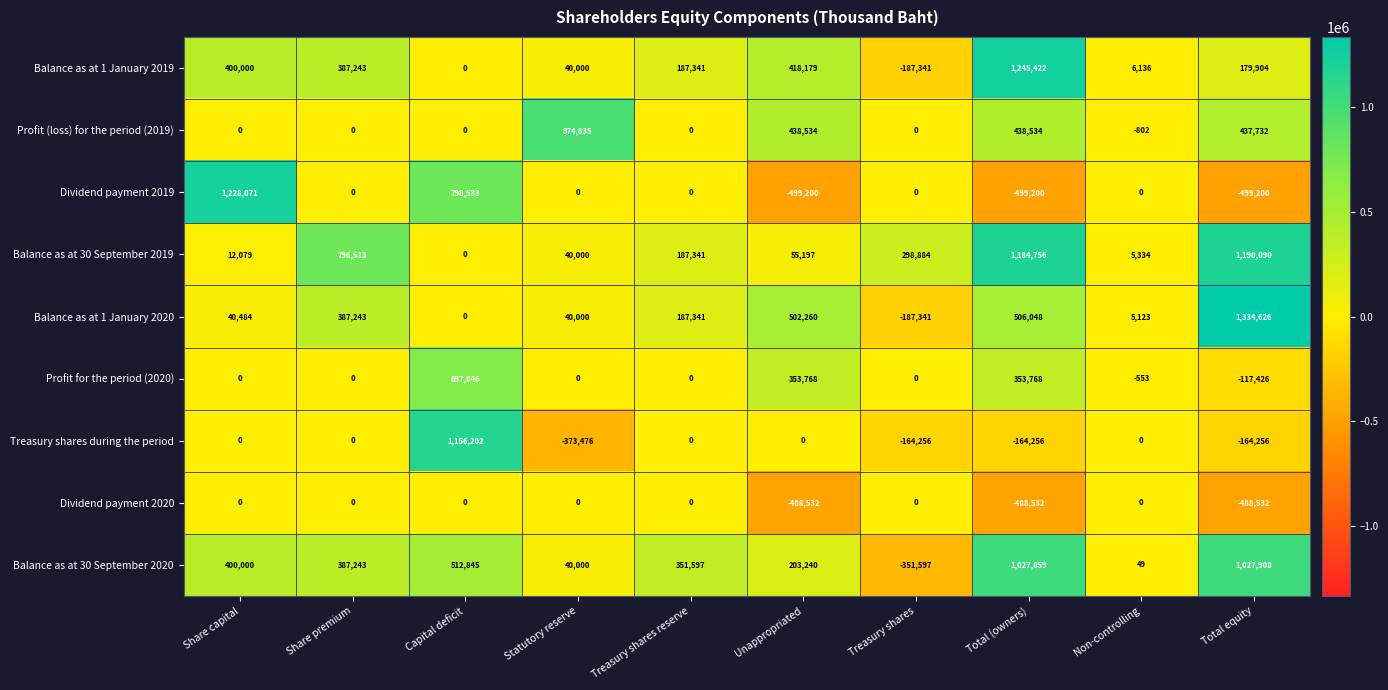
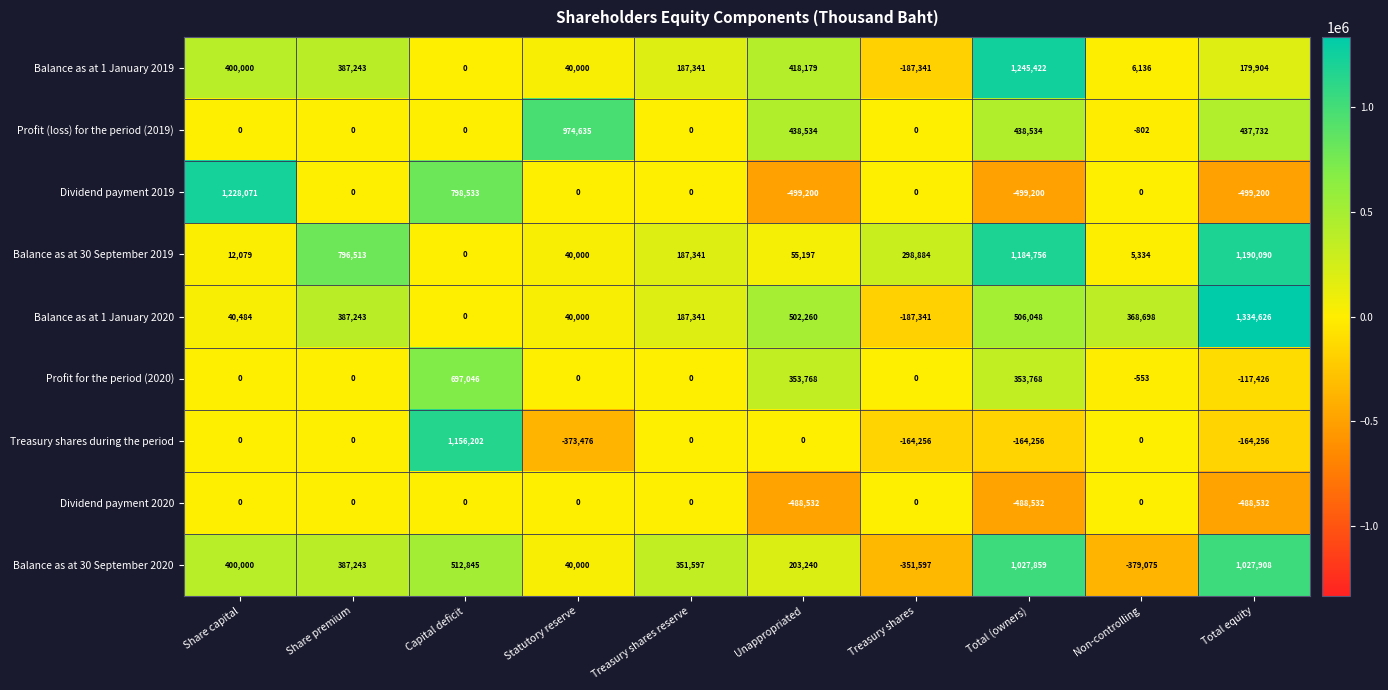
  {
    "Balance as at 1 January 2019": {
      "Share capital": "400,000",
      "Share premium": "387,243",
      "Capital deficit": "0",
      "Statutory reserve": "40,000",
      "Treasury shares reserve": "187,341",
      "Unappropriated": "418,179",
      "Treasury shares": "-187,341",
      "Total (owners)": "1,245,422",
      "Non-controlling": "6,136",
      "Total equity": "179,904"
    },
    "Profit (loss) for the period (2019)": {
      "Share capital": "0",
      "Share premium": "0",
      "Capital deficit": "0",
      "Statutory reserve": "974,635",
      "Treasury shares reserve": "0",
      "Unappropriated": "438,534",
      "Treasury shares": "0",
      "Total (owners)": "438,534",
      "Non-controlling": "-802",
      "Total equity": "437,732"
    },
    "Dividend payment 2019": {
      "Share capital": "1,228,071",
      "Share premium": "0",
      "Capital deficit": "798,533",
      "Statutory reserve": "0",
      "Treasury shares reserve": "0",
      "Unappropriated": "-499,200",
      "Treasury shares": "0",
      "Total (owners)": "-499,200",
      "Non-controlling": "0",
      "Total equity": "-499,200"
    },
    "Balance as at 30 September 2019": {
      "Share capital": "12,079",
      "Share premium": "796,513",
      "Capital deficit": "0",
      "Statutory reserve": "40,000",
      "Treasury shares reserve": "187,341",
      "Unappropriated": "55,197",
      "Treasury shares": "298,884",
      "Total (owners)": "1,184,756",
      "Non-controlling": "5,334",
      "Total equity": "1,190,090"
    },
    "Balance as at 1 January 2020": {
      "Share capital": "40,484",
      "Share premium": "387,243",
      "Capital deficit": "0",
      "Statutory reserve": "40,000",
      "Treasury shares reserve": "187,341",
      "Unappropriated": "502,260",
      "Treasury shares": "-187,341",
      "Total (owners)": "506,048",
-     "Non-controlling": "5,123",
+     "Non-controlling": "368,698",
      "Total equity": "1,334,626"
    },
    "Profit for the period (2020)": {
      "Share capital": "0",
      "Share premium": "0",
      "Capital deficit": "697,046",
      "Statutory reserve": "0",
      "Treasury shares reserve": "0",
      "Unappropriated": "353,768",
      "Treasury shares": "0",
      "Total (owners)": "353,768",
      "Non-controlling": "-553",
      "Total equity": "-117,426"
    },
    "Treasury shares during the period": {
      "Share capital": "0",
      "Share premium": "0",
      "Capital deficit": "1,156,202",
      "Statutory reserve": "-373,476",
      "Treasury shares reserve": "0",
      "Unappropriated": "0",
      "Treasury shares": "-164,256",
      "Total (owners)": "-164,256",
      "Non-controlling": "0",
      "Total equity": "-164,256"
    },
    "Dividend payment 2020": {
      "Share capital": "0",
      "Share premium": "0",
      "Capital deficit": "0",
      "Statutory reserve": "0",
      "Treasury shares reserve": "0",
      "Unappropriated": "-488,532",
      "Treasury shares": "0",
      "Total (owners)": "-488,532",
      "Non-controlling": "0",
      "Total equity": "-488,532"
    },
    "Balance as at 30 September 2020": {
      "Share capital": "400,000",
      "Share premium": "387,243",
      "Capital deficit": "512,845",
      "Statutory reserve": "40,000",
      "Treasury shares reserve": "351,597",
      "Unappropriated": "203,240",
      "Treasury shares": "-351,597",
      "Total (owners)": "1,027,859",
-     "Non-controlling": "49",
+     "Non-controlling": "-379,075",
      "Total equity": "1,027,908"
    }
  }
